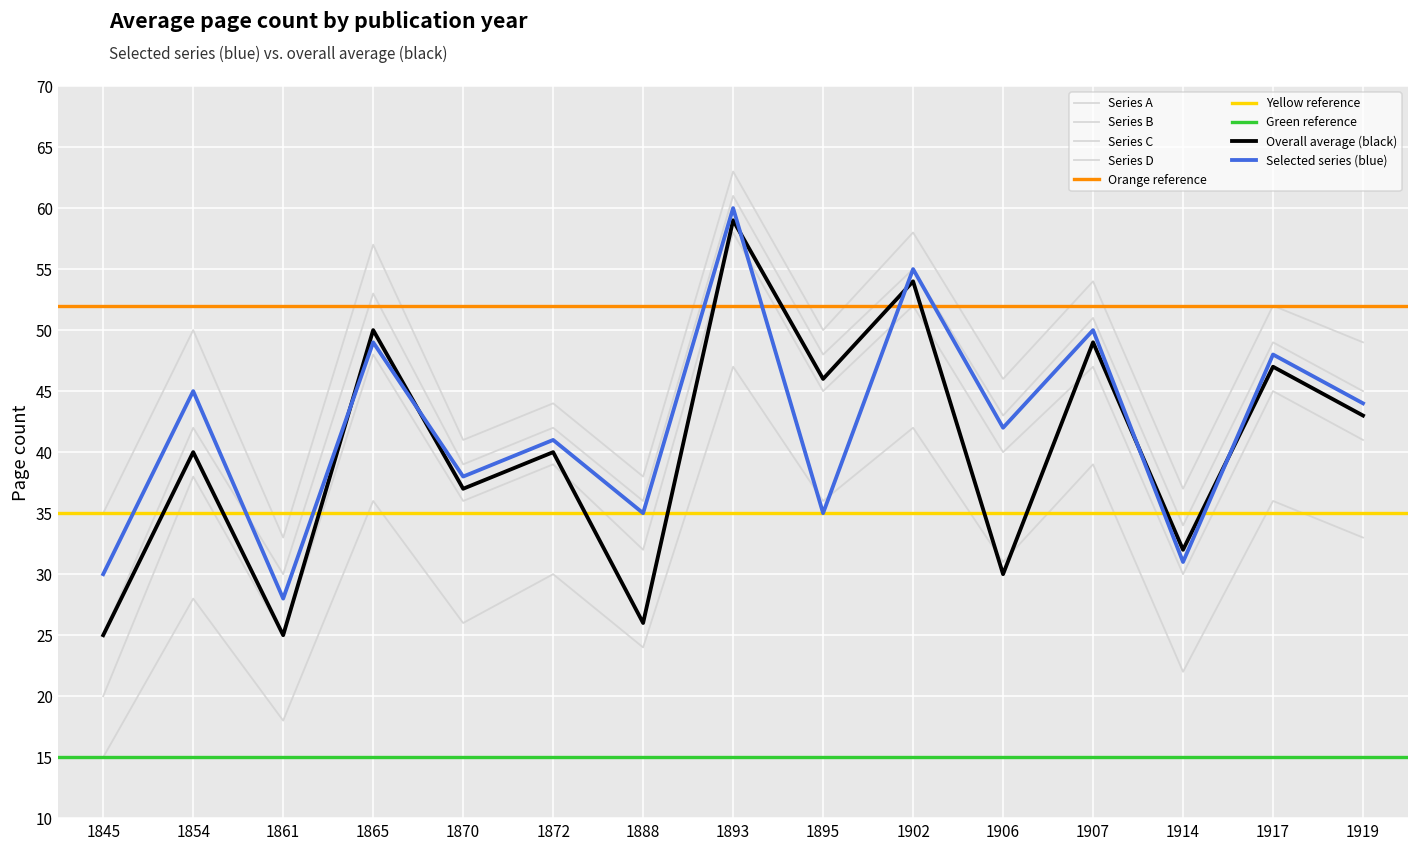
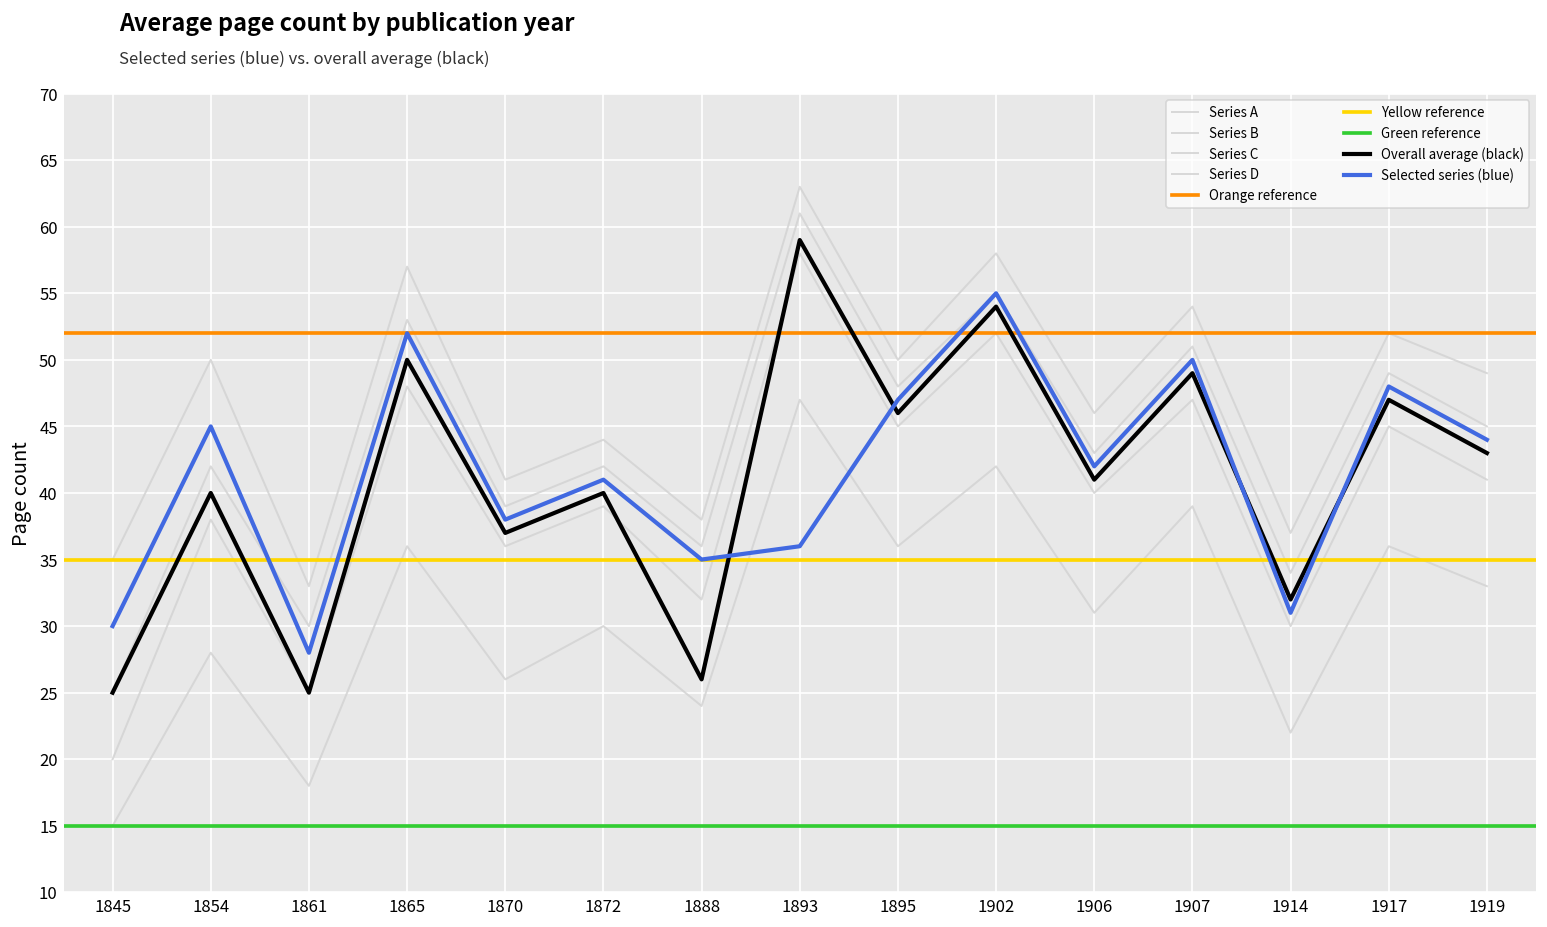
  {
    "Overall average (black)": {
      "1854": 40,
      "1865": 50,
      "1870": 37,
      "1872": 40,
      "1888": 26,
      "1893": 59,
      "1895": 46,
      "1902": 54,
-     "1906": 30,
+     "1906": 41,
      "1907": 49,
      "1914": 32,
      "1917": 47,
      "1919": 43
    },
    "Selected series (blue)": {
      "1845": 30,
      "1854": 45,
      "1861": 28,
-     "1865": 49,
+     "1865": 52,
      "1870": 38,
      "1872": 41,
      "1888": 35,
-     "1893": 60,
-     "1895": 35,
+     "1893": 36,
+     "1895": 47,
      "1906": 42,
      "1907": 50,
      "1914": 31,
      "1917": 48,
      "1919": 44
    }
  }
